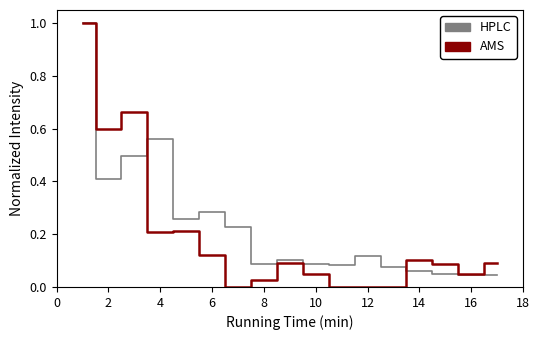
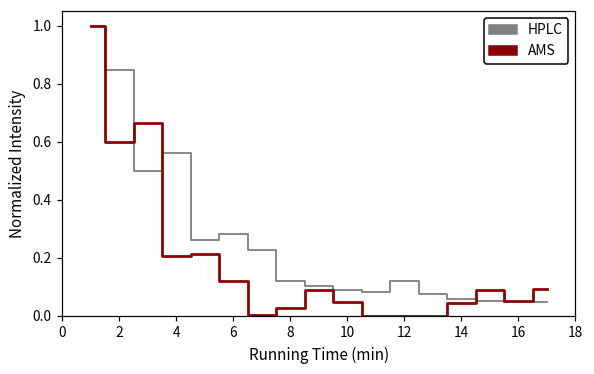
  {
    "HPLC": {
-     "2": 0.41,
+     "2": 0.85,
      "4": 0.56,
      "6": 0.28,
-     "8": 0.09,
+     "8": 0.12,
      "10": 0.09,
      "12": 0.12,
      "14": 0.06
    },
    "AMS": {
      "2": 0.60,
      "4": 0.21,
      "6": 0.12,
      "8": 0.03,
      "10": 0.05,
      "12": 0.00,
-     "14": 0.10
+     "14": 0.04
    }
  }
